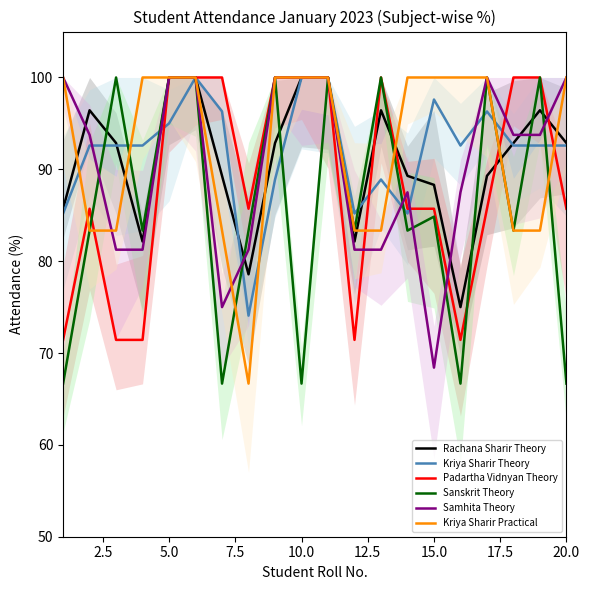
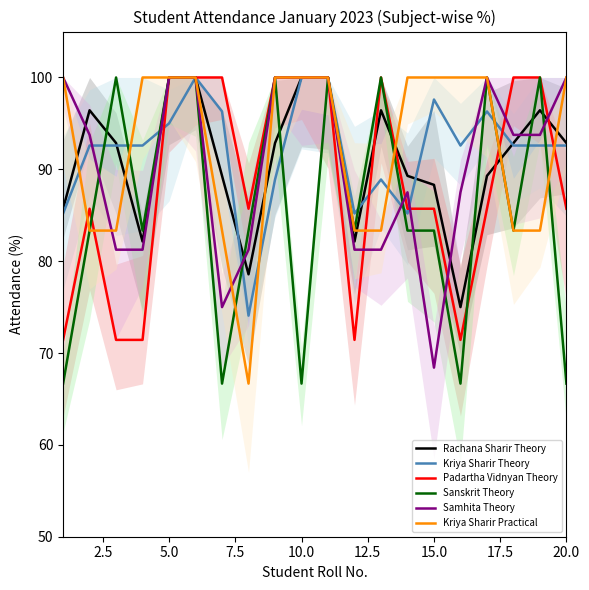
  {
    "Rachana Sharir Theory": {
      "15.0": 88
    },
    "Kriya Sharir Theory": {
      "5.0": 95,
      "15.0": 98
    },
    "Padartha Vidnyan Theory": {
      "15.0": 86,
      "20.0": 86
    },
    "Sanskrit Theory": {
      "10.0": 67,
-     "15.0": 85,
+     "15.0": 83,
      "20.0": 67
    },
    "Samhita Theory": {
      "15.0": 68
    }
  }
